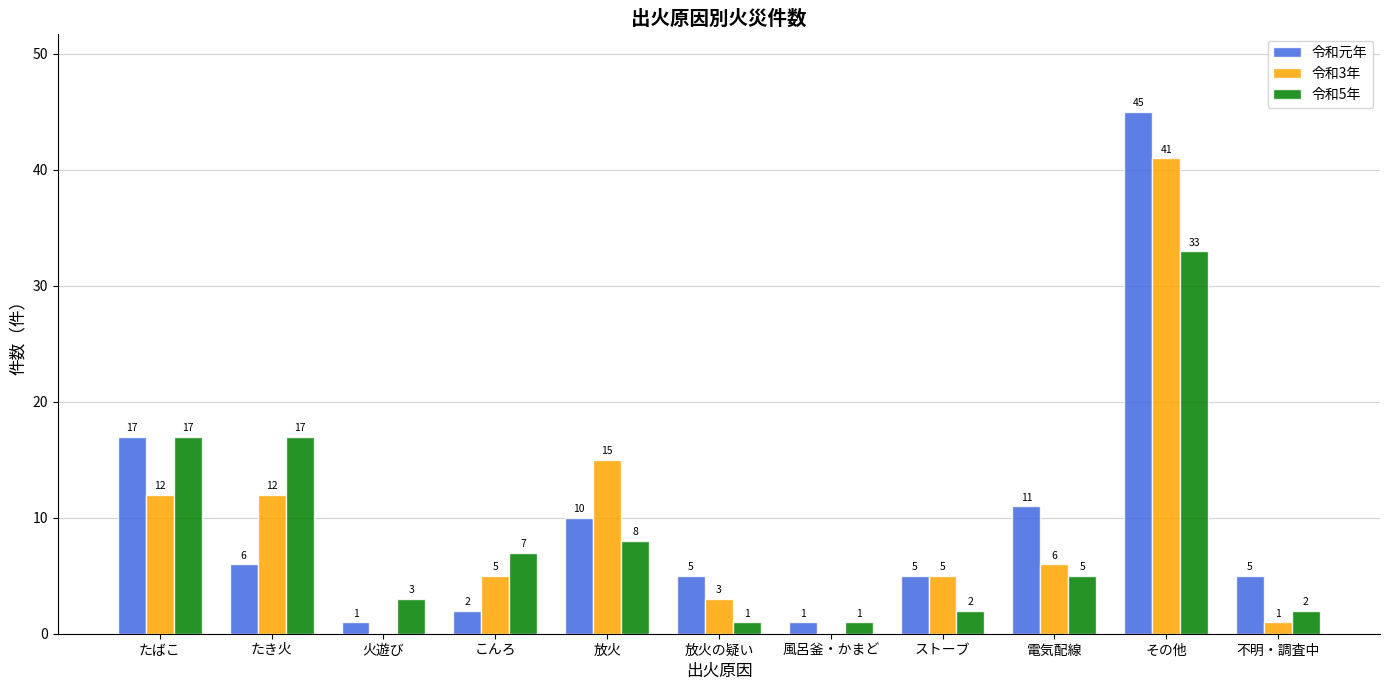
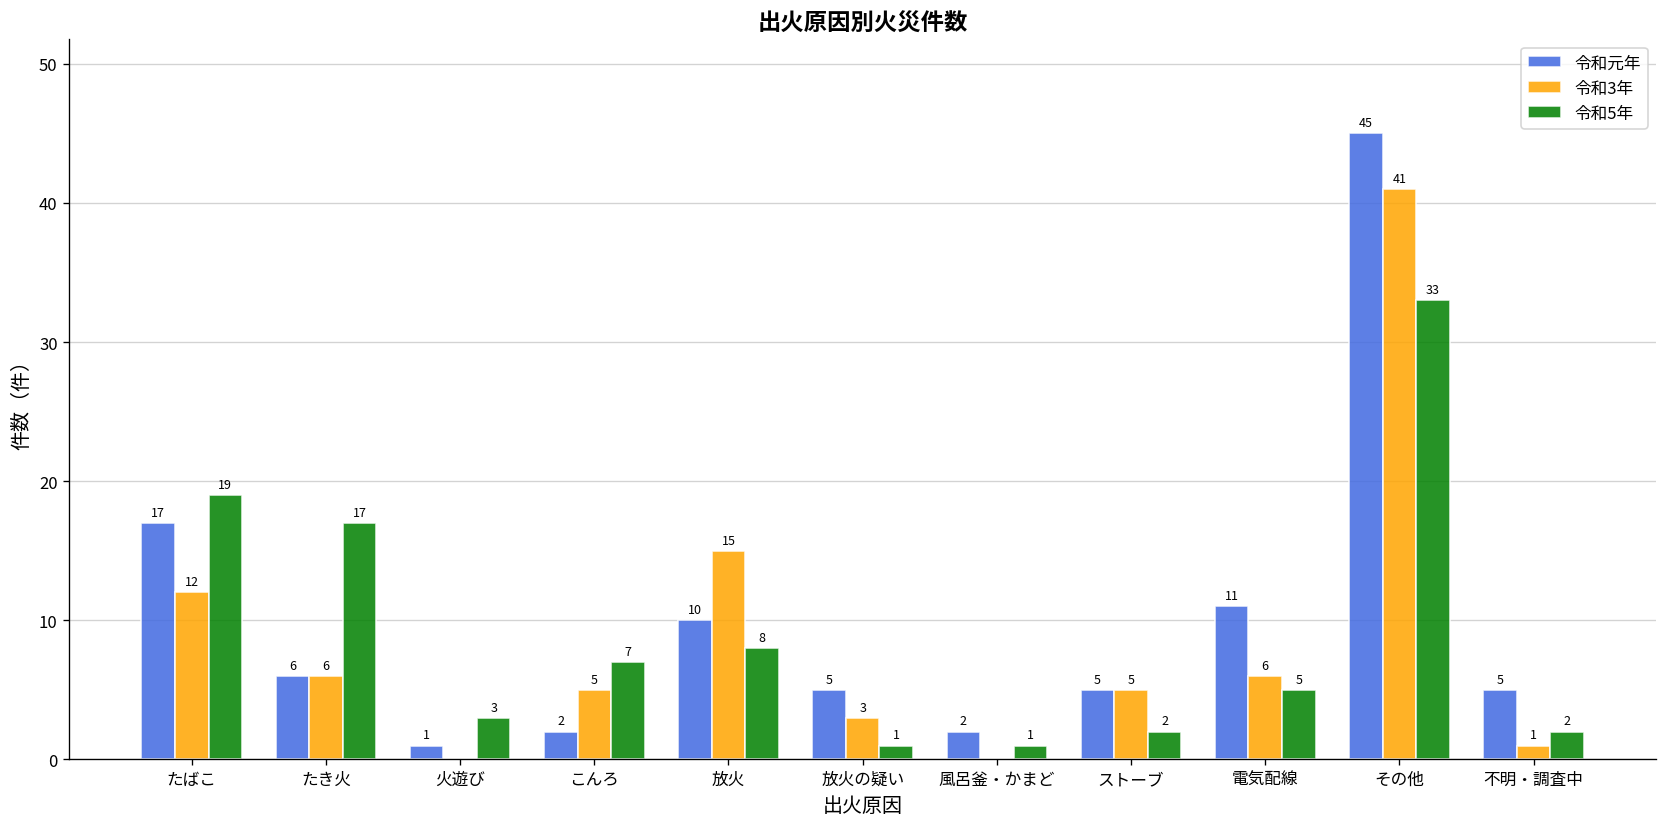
  {
    "令和元年": {
      "たばこ": 17,
      "たき火": 6,
      "火遊び": 1,
      "こんろ": 2,
      "放火": 10,
      "放火の疑い": 5,
-     "風呂釜・かまど": 1,
+     "風呂釜・かまど": 2,
      "ストーブ": 5,
      "電気配線": 11,
      "その他": 45,
      "不明・調査中": 5
    },
    "令和3年": {
      "たばこ": 12,
-     "たき火": 12,
+     "たき火": 6,
      "こんろ": 5,
      "放火": 15,
      "放火の疑い": 3,
      "ストーブ": 5,
      "電気配線": 6,
      "その他": 41,
      "不明・調査中": 1
    },
    "令和5年": {
-     "たばこ": 17,
+     "たばこ": 19,
      "たき火": 17,
      "火遊び": 3,
      "こんろ": 7,
      "放火": 8,
      "放火の疑い": 1,
      "風呂釜・かまど": 1,
      "ストーブ": 2,
      "電気配線": 5,
      "その他": 33,
      "不明・調査中": 2
    }
  }
